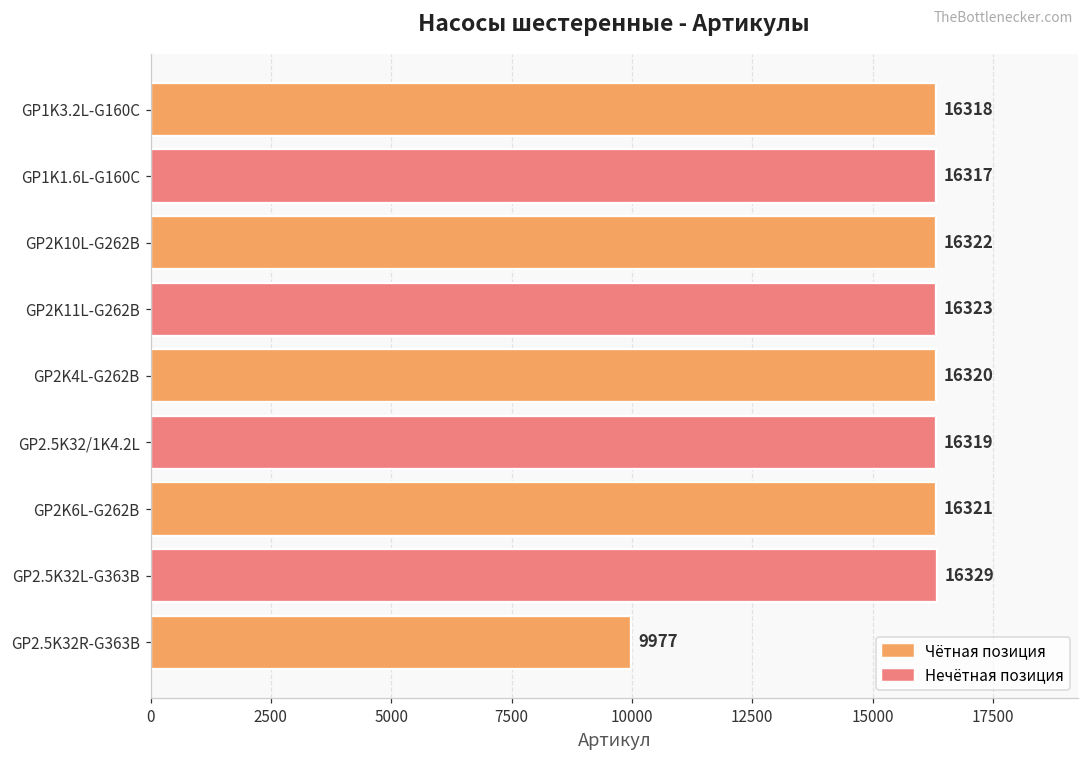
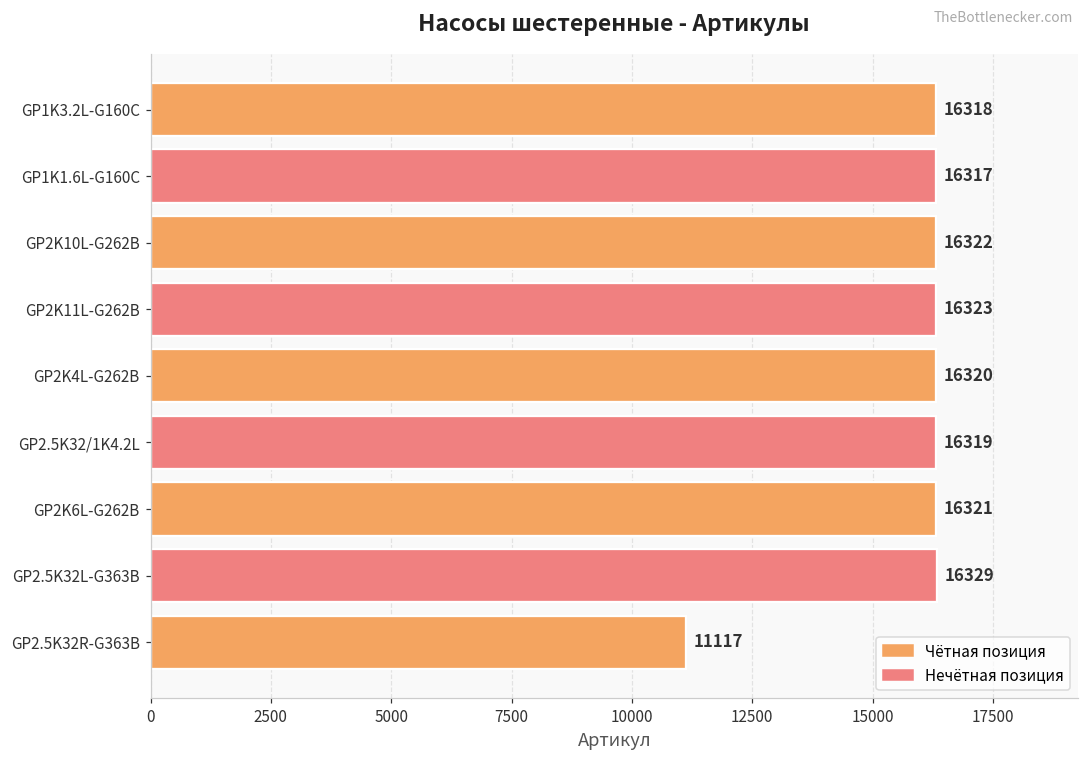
  {
    "GP1K3.2L-G160C": 16318,
    "GP1K1.6L-G160C": 16317,
    "GP2K10L-G262B": 16322,
    "GP2K11L-G262B": 16323,
    "GP2K4L-G262B": 16320,
    "GP2.5K32/1K4.2L": 16319,
    "GP2K6L-G262B": 16321,
    "GP2.5K32L-G363B": 16329,
-   "GP2.5K32R-G363B": 9977
+   "GP2.5K32R-G363B": 11117
  }
